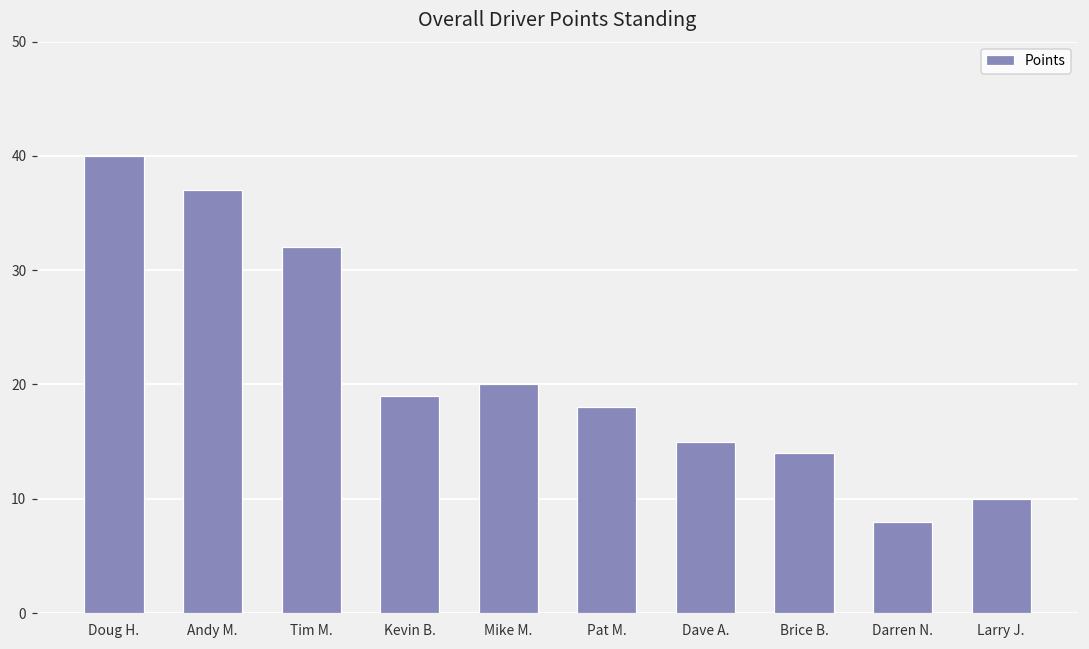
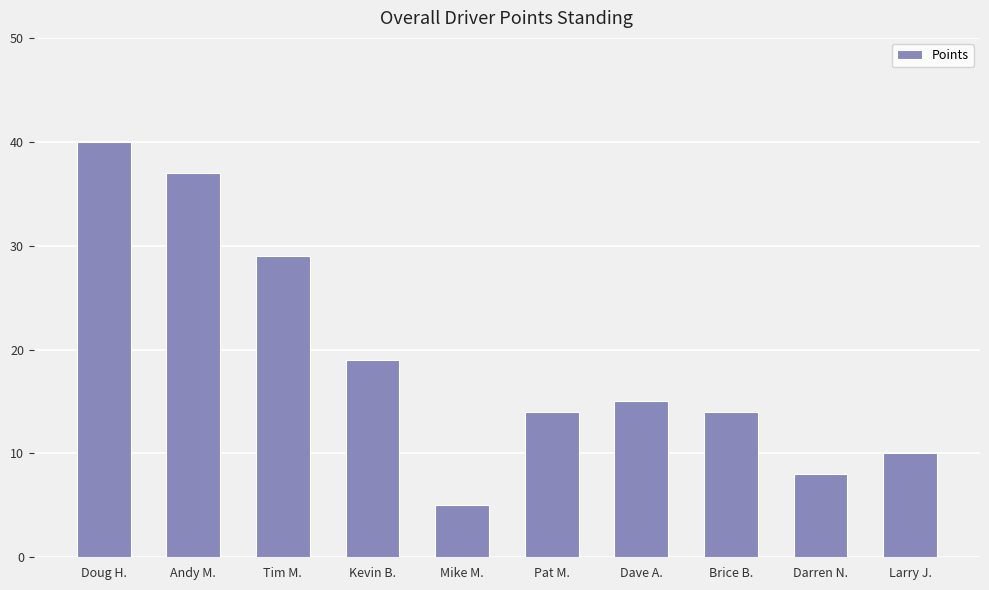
  {
    "Doug H.": 40,
    "Andy M.": 37,
-   "Tim M.": 32,
+   "Tim M.": 29,
    "Kevin B.": 19,
-   "Mike M.": 20,
-   "Pat M.": 18,
+   "Mike M.": 5,
+   "Pat M.": 14,
    "Dave A.": 15,
    "Brice B.": 14,
    "Darren N.": 8,
    "Larry J.": 10
  }
